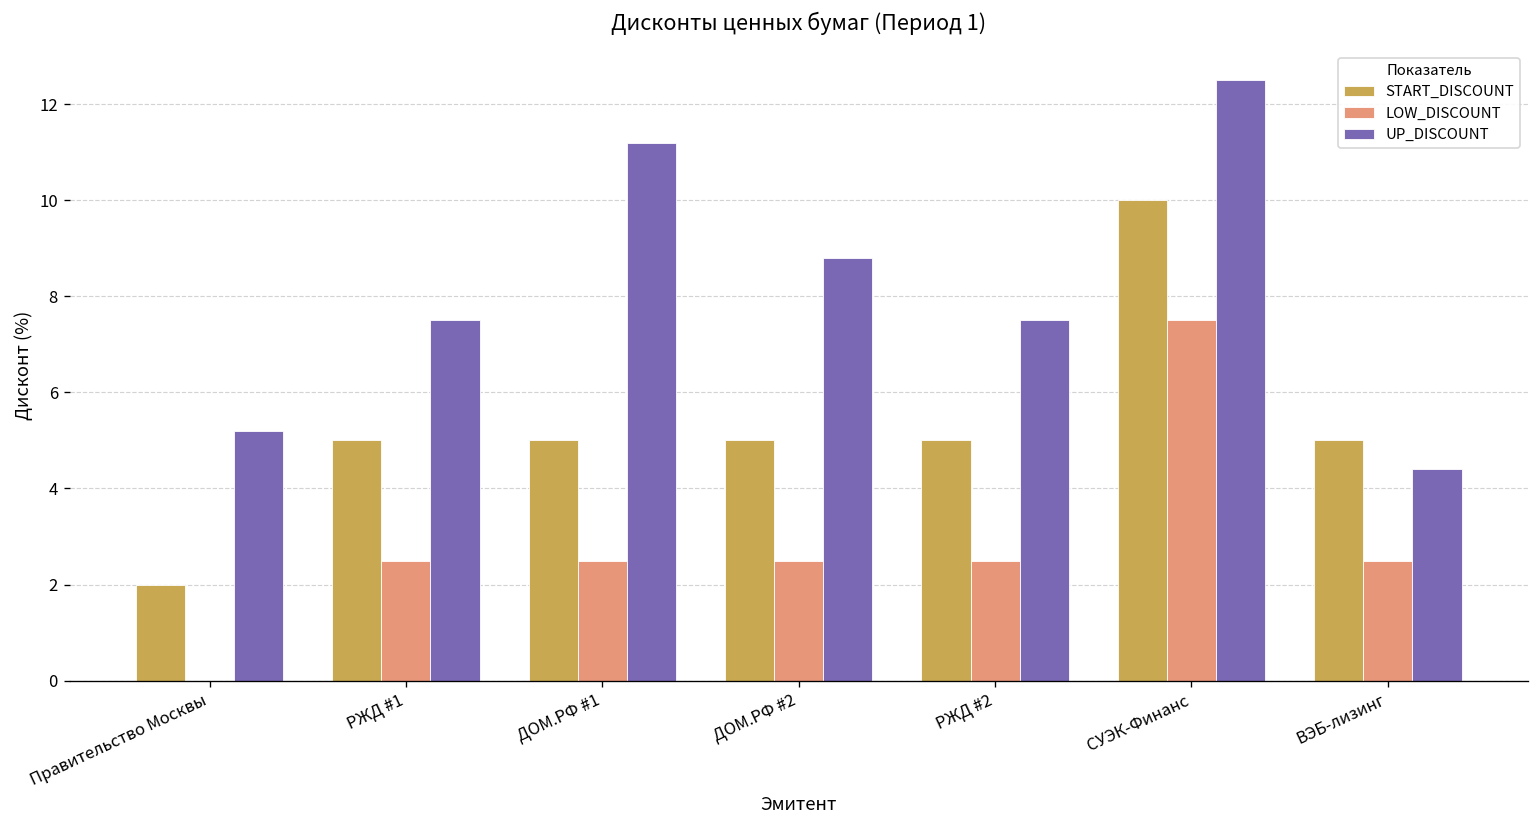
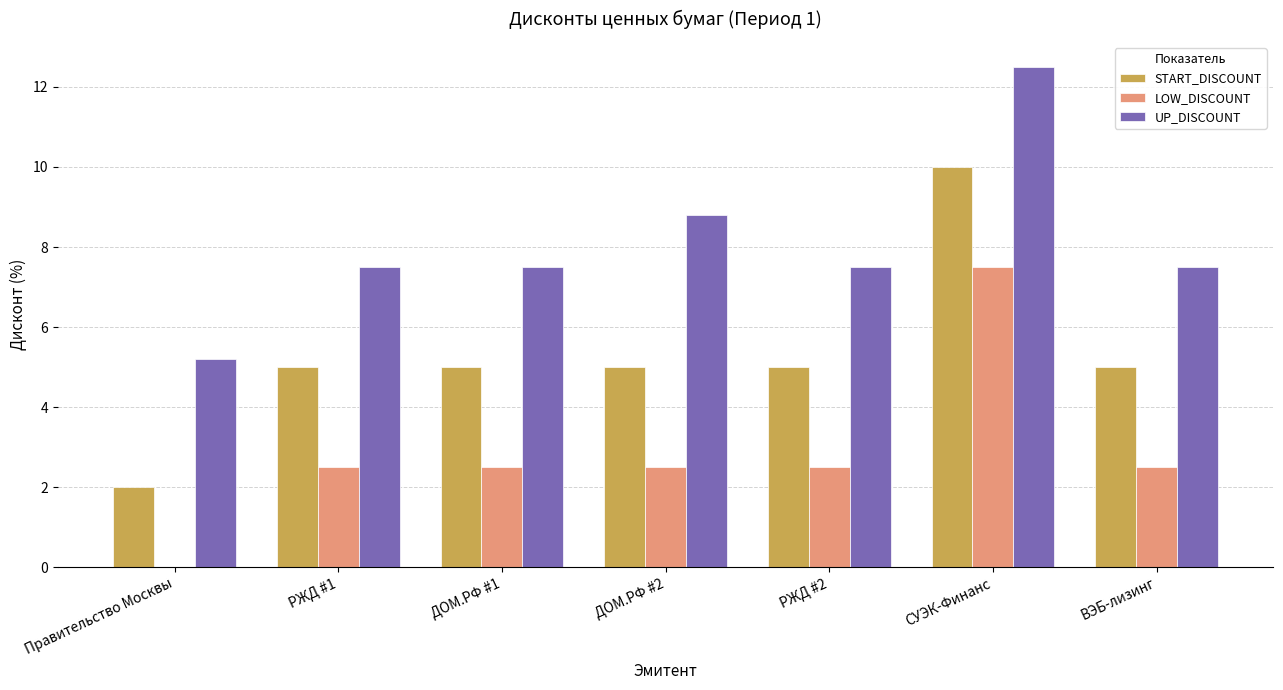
  {
    "UP_DISCOUNT": {
      "Правительство Москвы": 5.2,
      "РЖД #1": 7.5,
-     "ДОМ.РФ #1": 11.2,
+     "ДОМ.РФ #1": 7.5,
      "ДОМ.РФ #2": 8.8,
      "РЖД #2": 7.5,
      "СУЭК-Финанс": 12.5,
-     "ВЭБ-лизинг": 4.4
+     "ВЭБ-лизинг": 7.5
    }
  }
